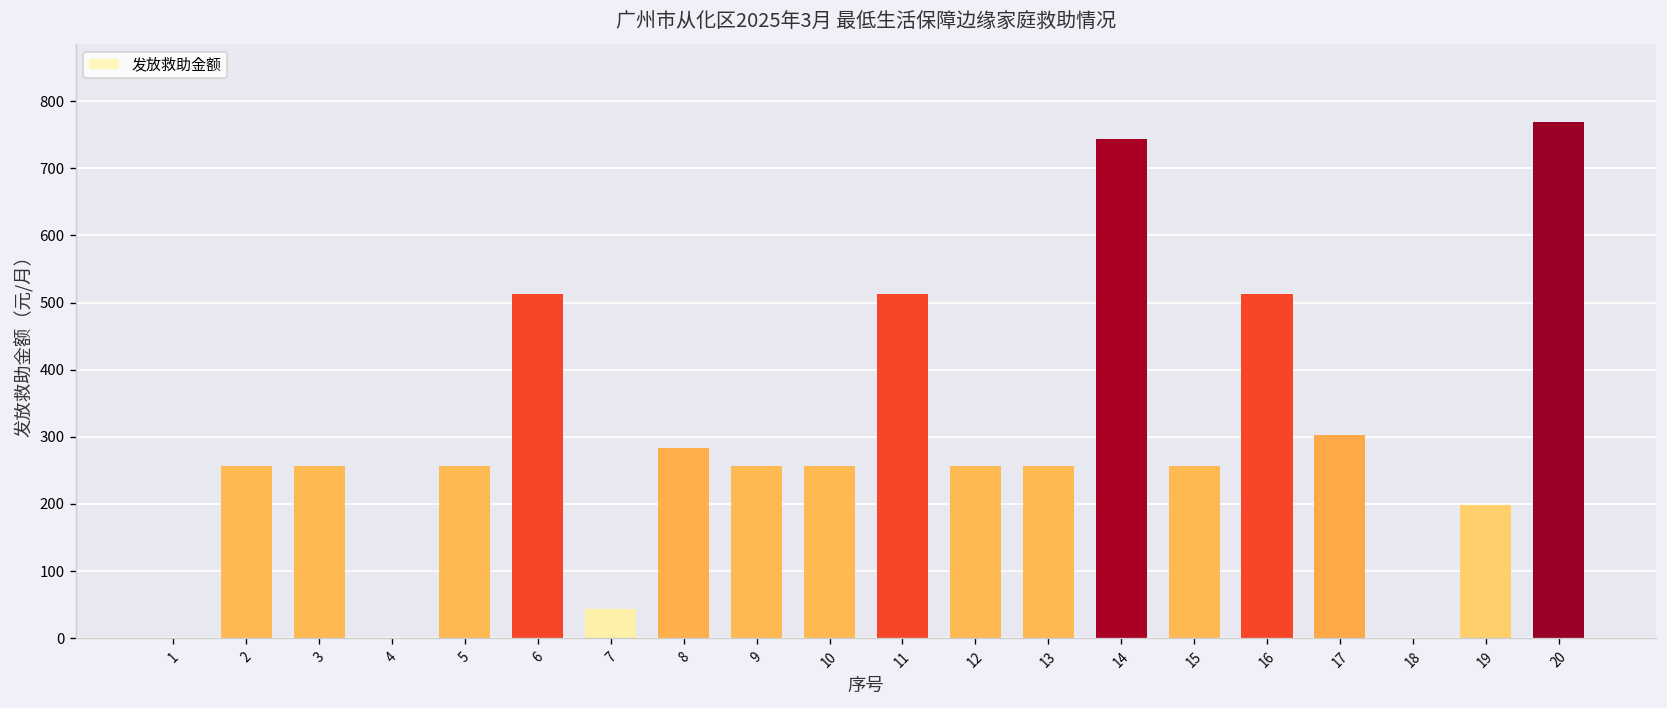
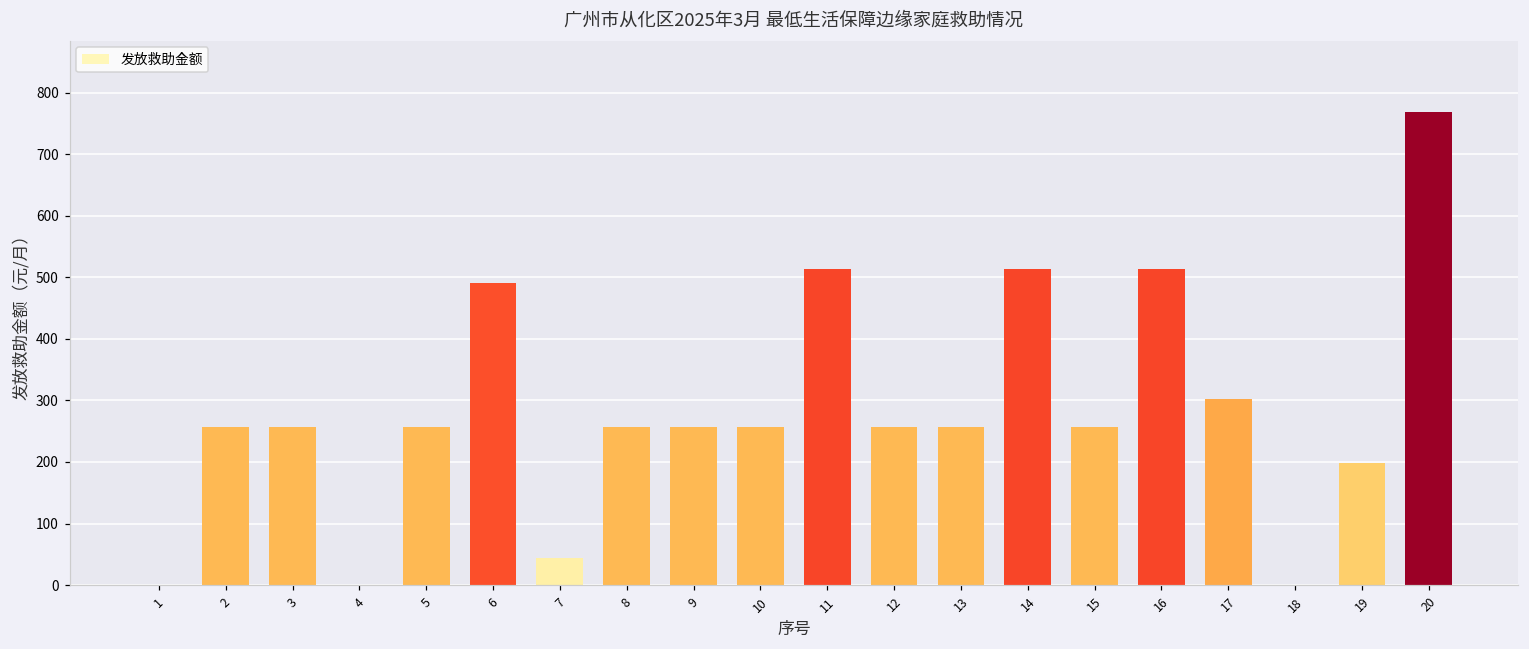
  {
    "1": 0,
    "2": 260,
    "3": 260,
    "4": 0,
    "5": 260,
-   "6": 510,
+   "6": 490,
    "7": 40,
-   "8": 280,
+   "8": 260,
    "9": 260,
    "10": 260,
    "11": 510,
    "12": 260,
    "13": 260,
-   "14": 740,
+   "14": 510,
    "15": 260,
    "16": 510,
    "17": 300,
    "18": 0,
    "19": 200,
    "20": 770
  }
